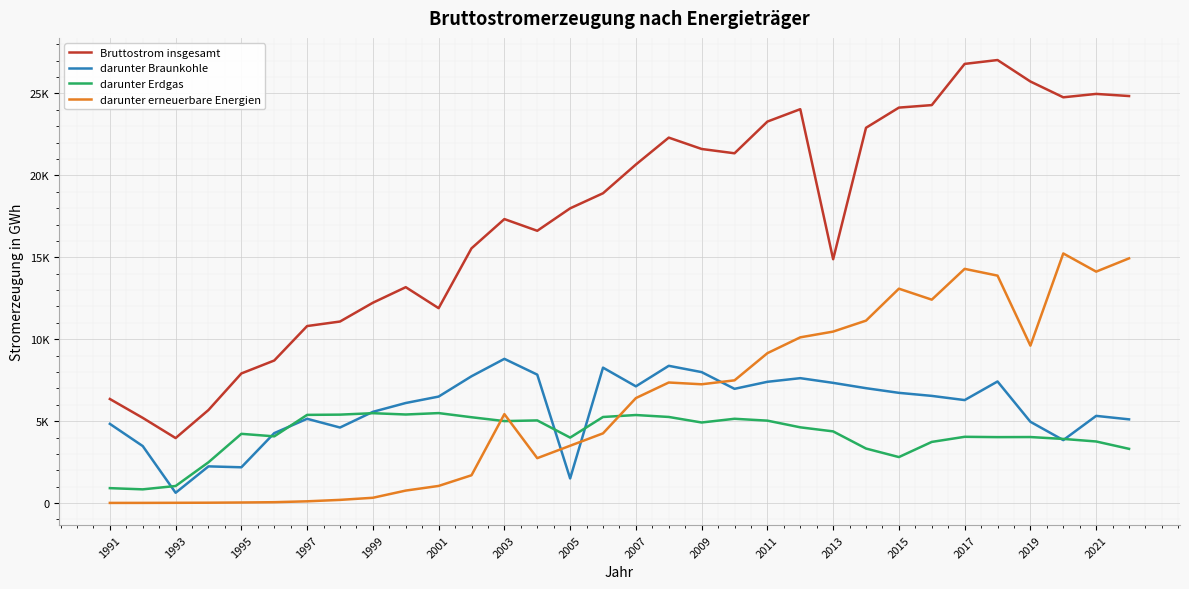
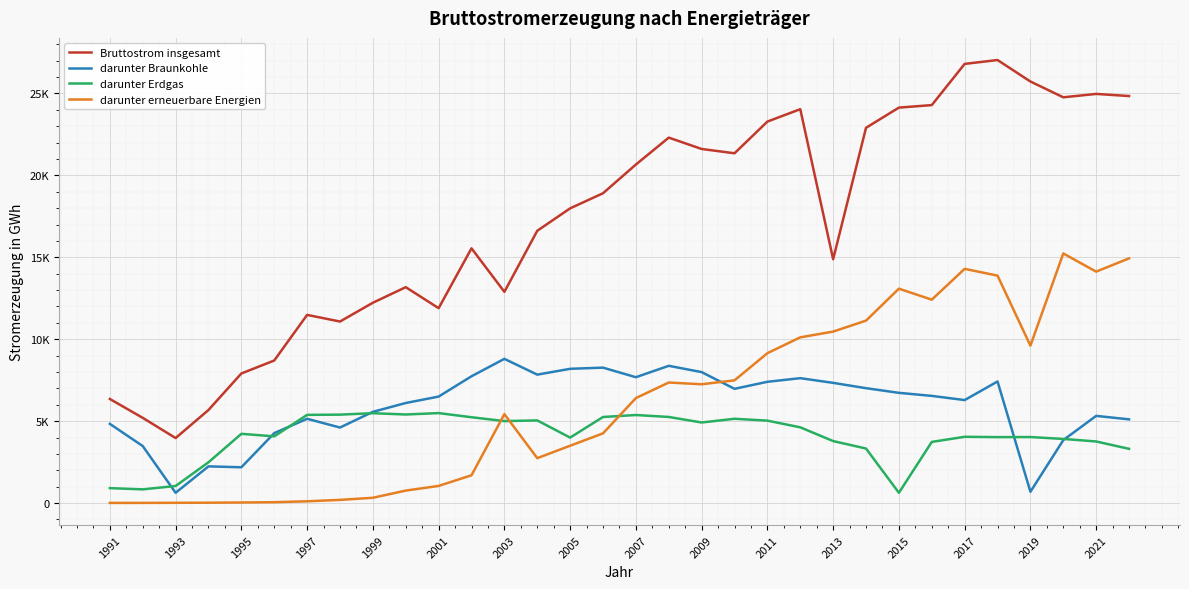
  {
    "Bruttostrom insgesamt": {
      "1991": 6400,
      "1993": 4000,
      "1995": 7900,
-     "1997": 10800,
+     "1997": 11500,
      "1999": 12200,
      "2001": 11900,
-     "2003": 17300,
+     "2003": 12900,
      "2005": 18000,
      "2007": 20700,
      "2009": 21600,
      "2011": 23300,
      "2013": 14900,
      "2015": 24100,
      "2017": 26800,
      "2019": 25700,
      "2021": 25000
    },
    "darunter Braunkohle": {
      "1991": 4800,
      "1993": 600,
      "1995": 2200,
      "1997": 5100,
      "2001": 6500,
      "2003": 8800,
-     "2005": 1500,
-     "2007": 7100,
+     "2005": 8200,
+     "2007": 7700,
      "2009": 8000,
      "2011": 7400,
      "2013": 7300,
      "2015": 6700,
      "2017": 6300,
-     "2019": 5000,
+     "2019": 700,
      "2021": 5300
    },
    "darunter Erdgas": {
      "1991": 900,
      "1993": 1000,
      "1995": 4200,
      "1997": 5400,
      "2001": 5500,
      "2003": 5000,
      "2005": 4000,
      "2007": 5400,
      "2009": 4900,
      "2011": 5000,
-     "2013": 4400,
-     "2015": 2800,
+     "2013": 3800,
+     "2015": 600,
      "2017": 4000,
      "2019": 4000,
      "2021": 3800
    },
    "darunter erneuerbare Energien": {
      "1991": 0,
      "1993": 0,
      "1995": 0,
      "1997": 100,
      "1999": 300,
      "2001": 1000,
      "2003": 5400,
      "2005": 3500,
      "2007": 6400,
      "2009": 7200,
      "2011": 9100,
      "2013": 10500,
      "2015": 13100,
      "2017": 14300,
      "2019": 9600,
      "2021": 14100
    }
  }
